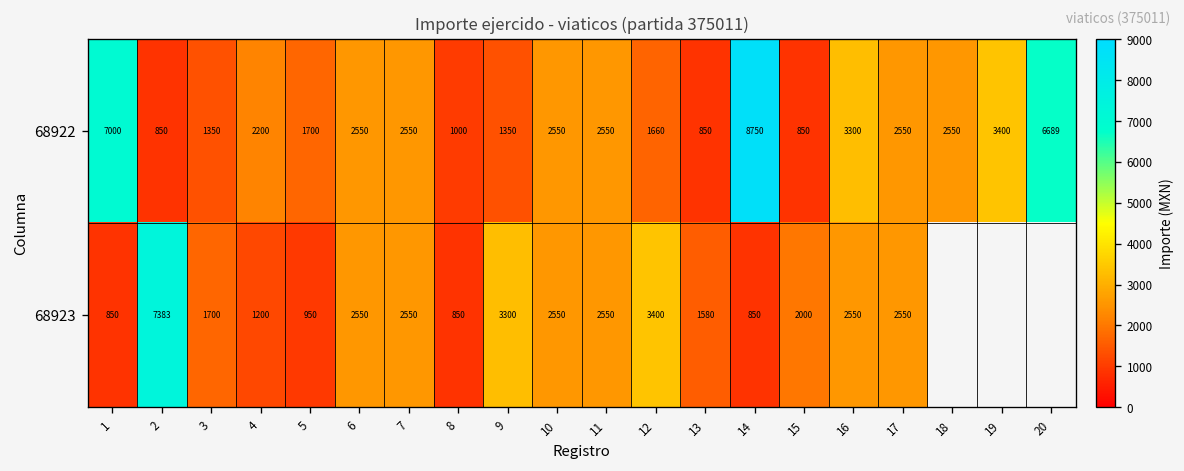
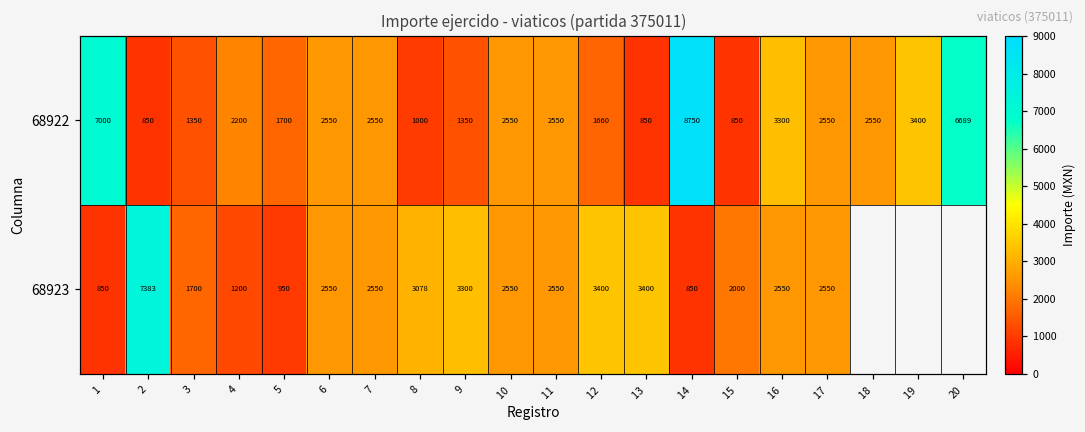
  {
    "68922": {
      "1": 7000,
      "2": 850,
      "3": 1350,
      "4": 2200,
      "5": 1700,
      "6": 2550,
      "7": 2550,
      "8": 1000,
      "9": 1350,
      "10": 2550,
      "11": 2550,
      "12": 1660,
      "13": 850,
      "14": 8750,
      "15": 850,
      "16": 3300,
      "17": 2550,
      "18": 2550,
      "19": 3400,
      "20": 6689
    },
    "68923": {
      "1": 850,
      "2": 7383,
      "3": 1700,
      "4": 1200,
      "5": 950,
      "6": 2550,
      "7": 2550,
-     "8": 850,
+     "8": 3078,
      "9": 3300,
      "10": 2550,
      "11": 2550,
      "12": 3400,
-     "13": 1580,
+     "13": 3400,
      "14": 850,
      "15": 2000,
      "16": 2550,
      "17": 2550
    }
  }
